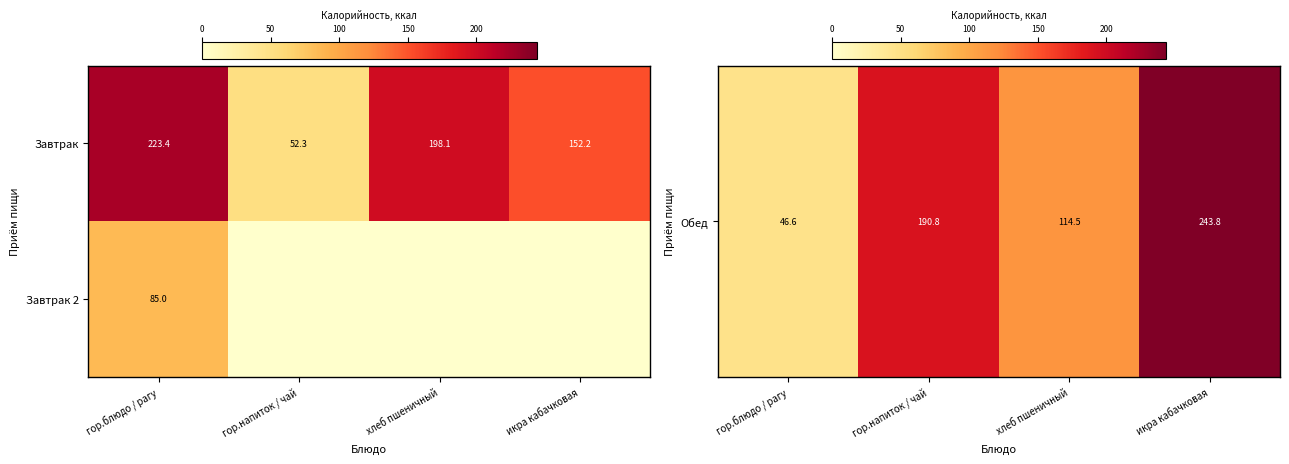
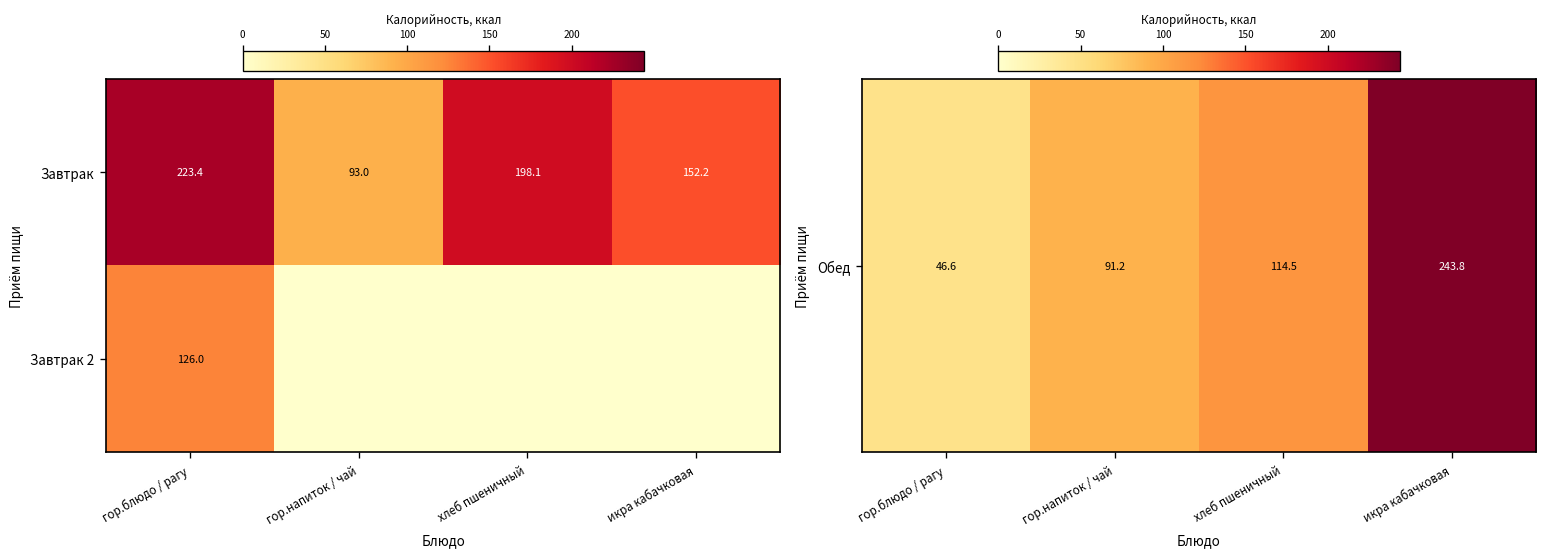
  {
    "Калорийность блюд: Завтрак / Завтрак 2": {
      "Завтрак": {
        "гор.блюдо / рагу": 223.4,
-       "гор.напиток / чай": 52.3,
+       "гор.напиток / чай": 93.0,
        "хлеб пшеничный": 198.1,
        "икра кабачковая": 152.2
      },
      "Завтрак 2": {
-       "гор.блюдо / рагу": 85.0
+       "гор.блюдо / рагу": 126.0
      }
    },
    "Калорийность блюд: Обед": {
      "Обед": {
        "гор.блюдо / рагу": 46.6,
-       "гор.напиток / чай": 190.8,
+       "гор.напиток / чай": 91.2,
        "хлеб пшеничный": 114.5,
        "икра кабачковая": 243.8
      }
    }
  }
